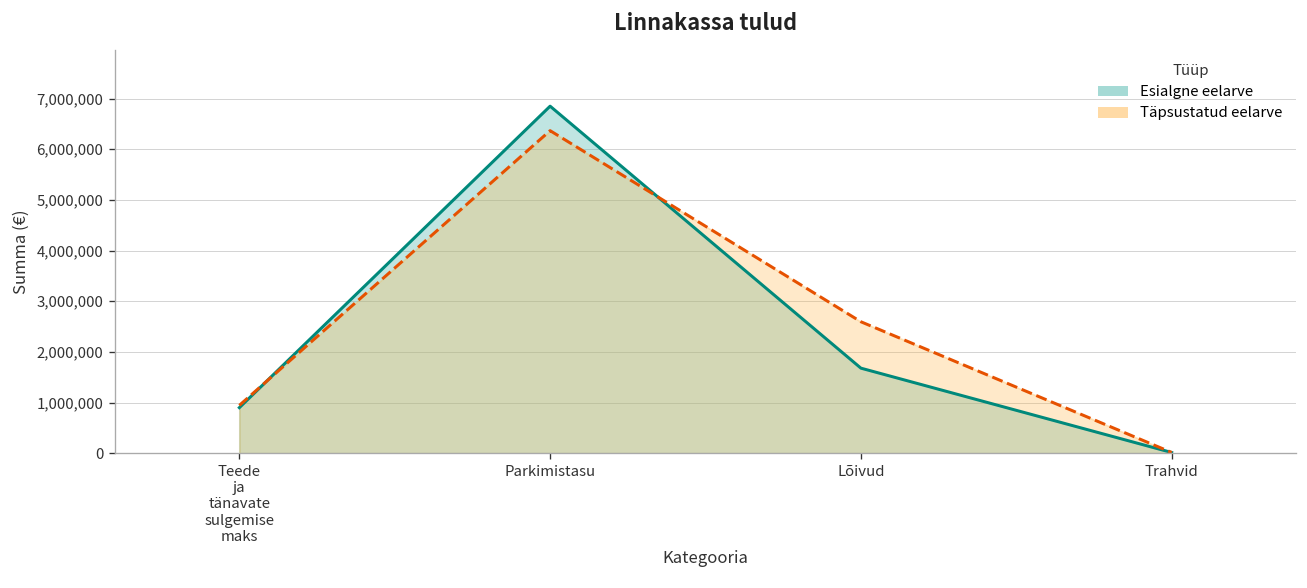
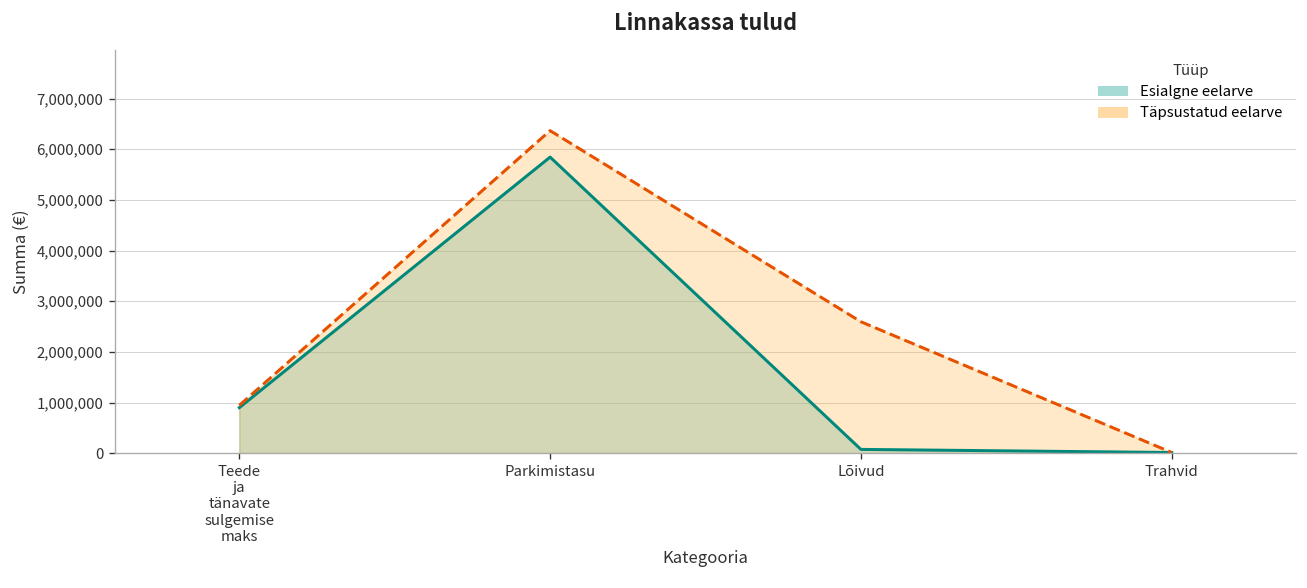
  {
    "Esialgne eelarve": {
-     "Parkimistasu": "6,900,000",
-     "Lõivud": "1,700,000"
+     "Parkimistasu": "5,800,000",
+     "Lõivud": "100,000"
    },
    "Täpsustatud eelarve": {
      "Parkimistasu": "6,400,000",
      "Lõivud": "2,600,000"
    }
  }
